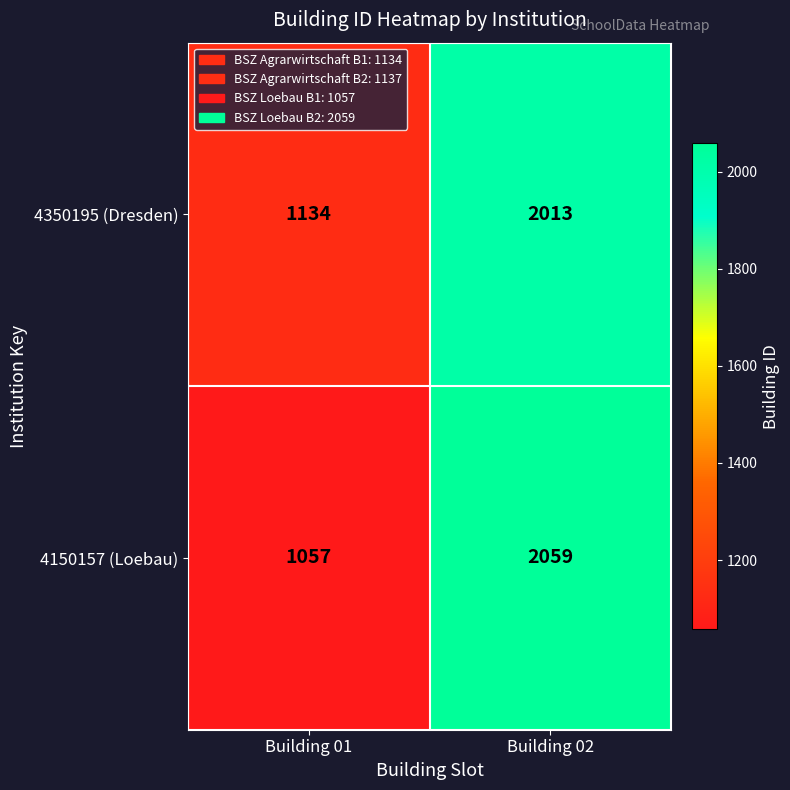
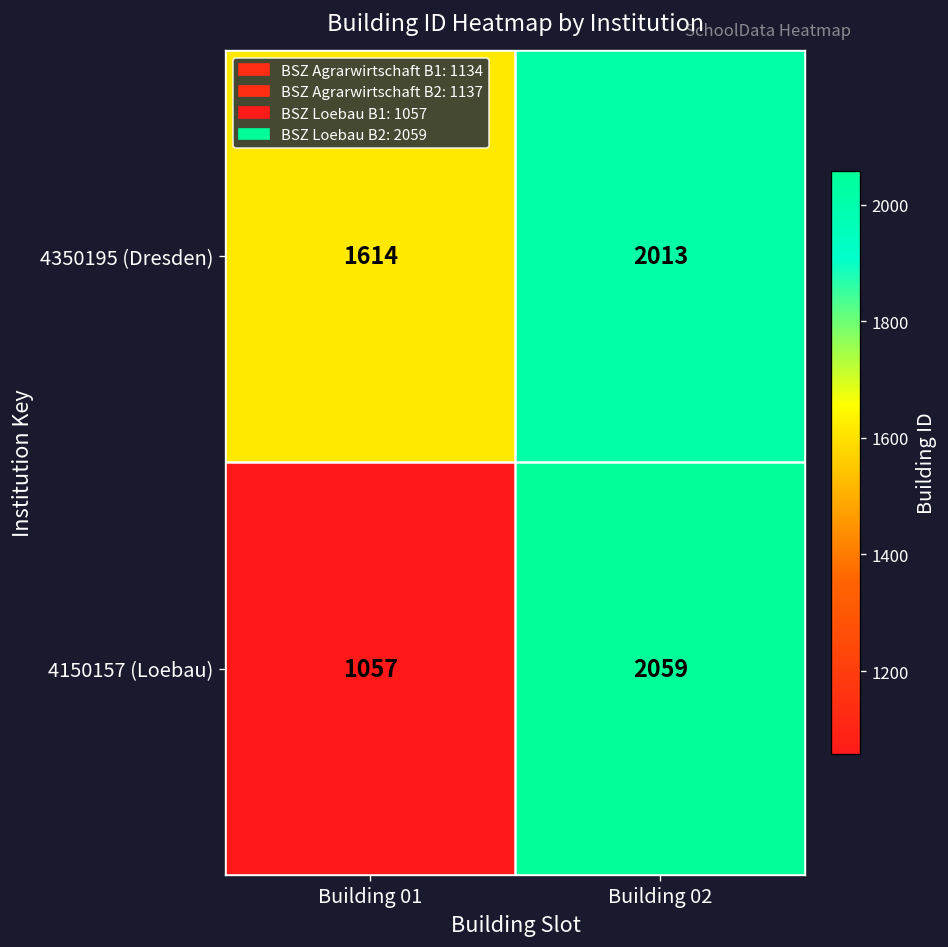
  {
    "4350195 (Dresden)": {
-     "Building 01": 1134,
+     "Building 01": 1614,
      "Building 02": 2013
    },
    "4150157 (Loebau)": {
      "Building 01": 1057,
      "Building 02": 2059
    }
  }
